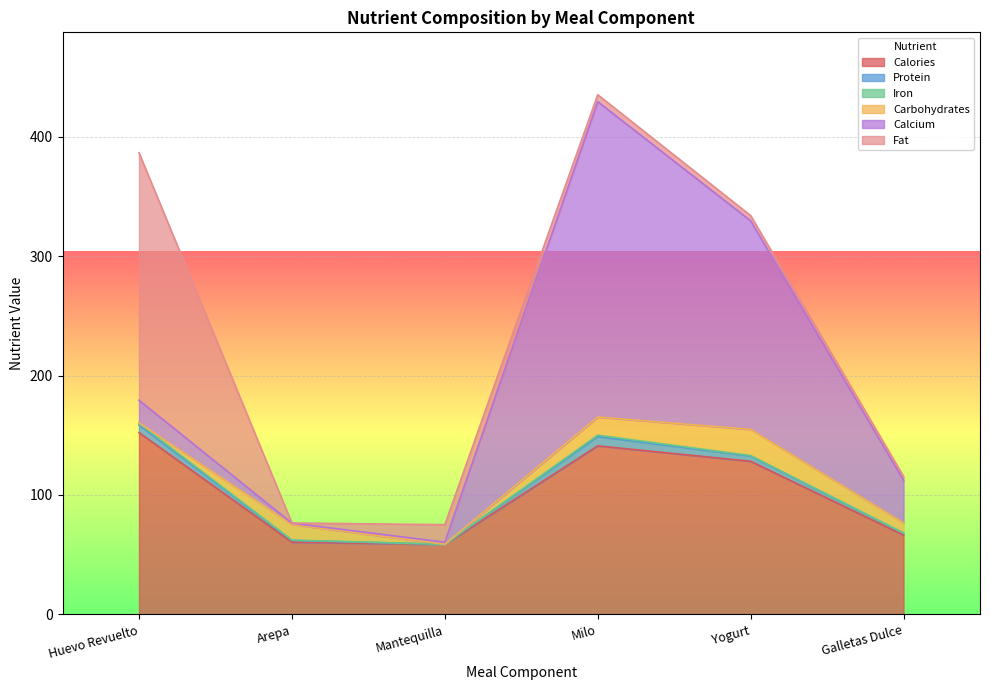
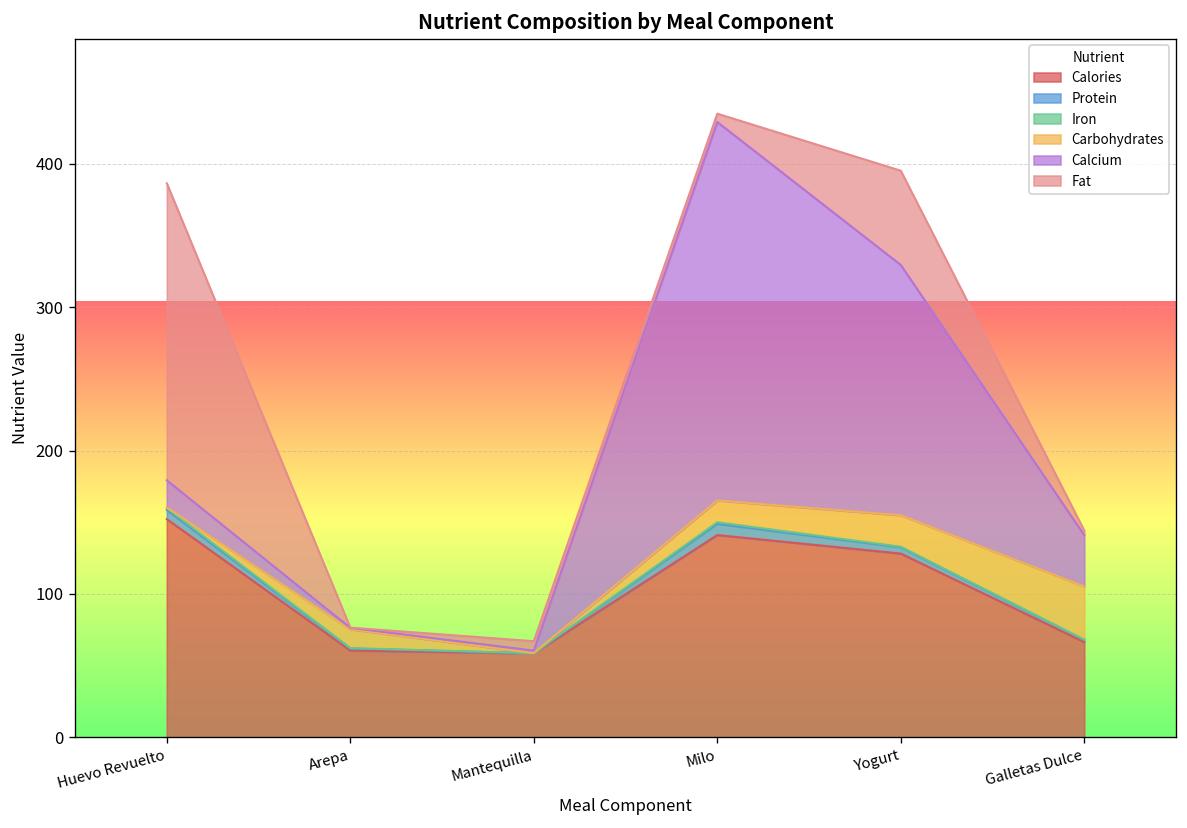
  {
    "Calories": {
      "Huevo Revuelto": 152,
      "Milo": 141,
      "Yogurt": 128
    },
    "Carbohydrates": {
      "Milo": 15,
      "Yogurt": 22,
-     "Galletas Dulce": 8
+     "Galletas Dulce": 37
    },
    "Calcium": {
      "Huevo Revuelto": 19,
      "Milo": 264,
      "Yogurt": 175,
      "Galletas Dulce": 36
    },
    "Fat": {
      "Huevo Revuelto": 207,
-     "Mantequilla": 15,
+     "Mantequilla": 7,
      "Milo": 6,
-     "Yogurt": 4,
+     "Yogurt": 66,
      "Galletas Dulce": 3
    }
  }
